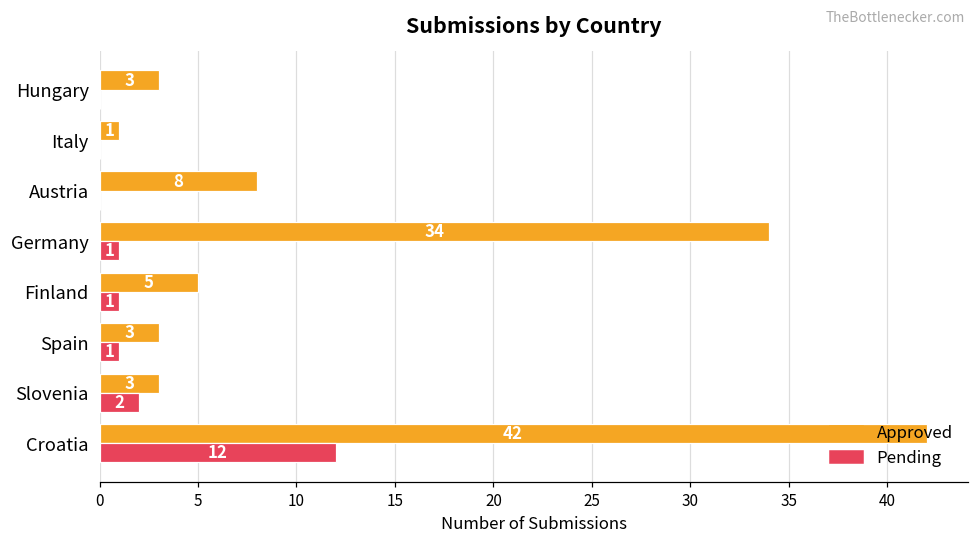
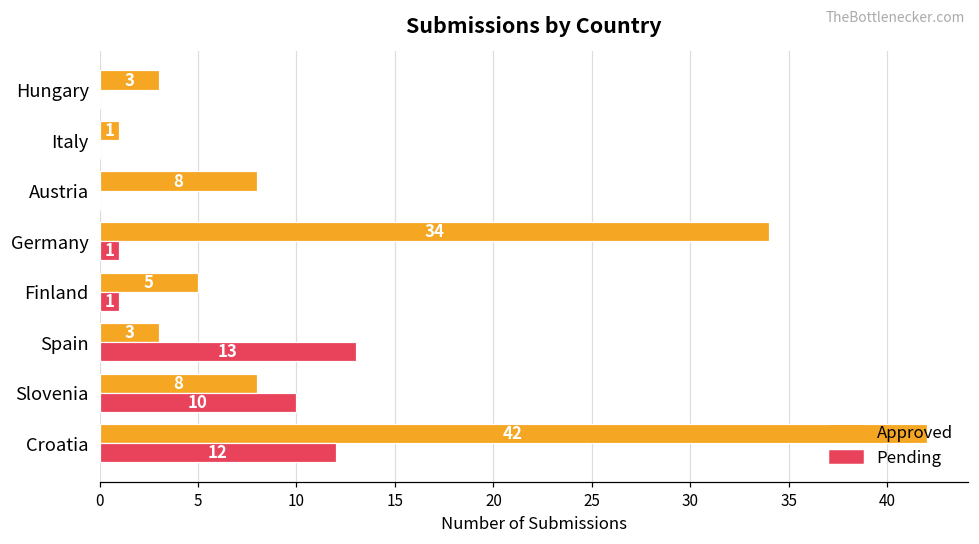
  {
    "Approved": {
      "Hungary": 3,
      "Italy": 1,
      "Austria": 8,
      "Germany": 34,
      "Finland": 5,
      "Spain": 3,
-     "Slovenia": 3,
+     "Slovenia": 8,
      "Croatia": 42
    },
    "Pending": {
      "Germany": 1,
      "Finland": 1,
-     "Spain": 1,
-     "Slovenia": 2,
+     "Spain": 13,
+     "Slovenia": 10,
      "Croatia": 12
    }
  }
